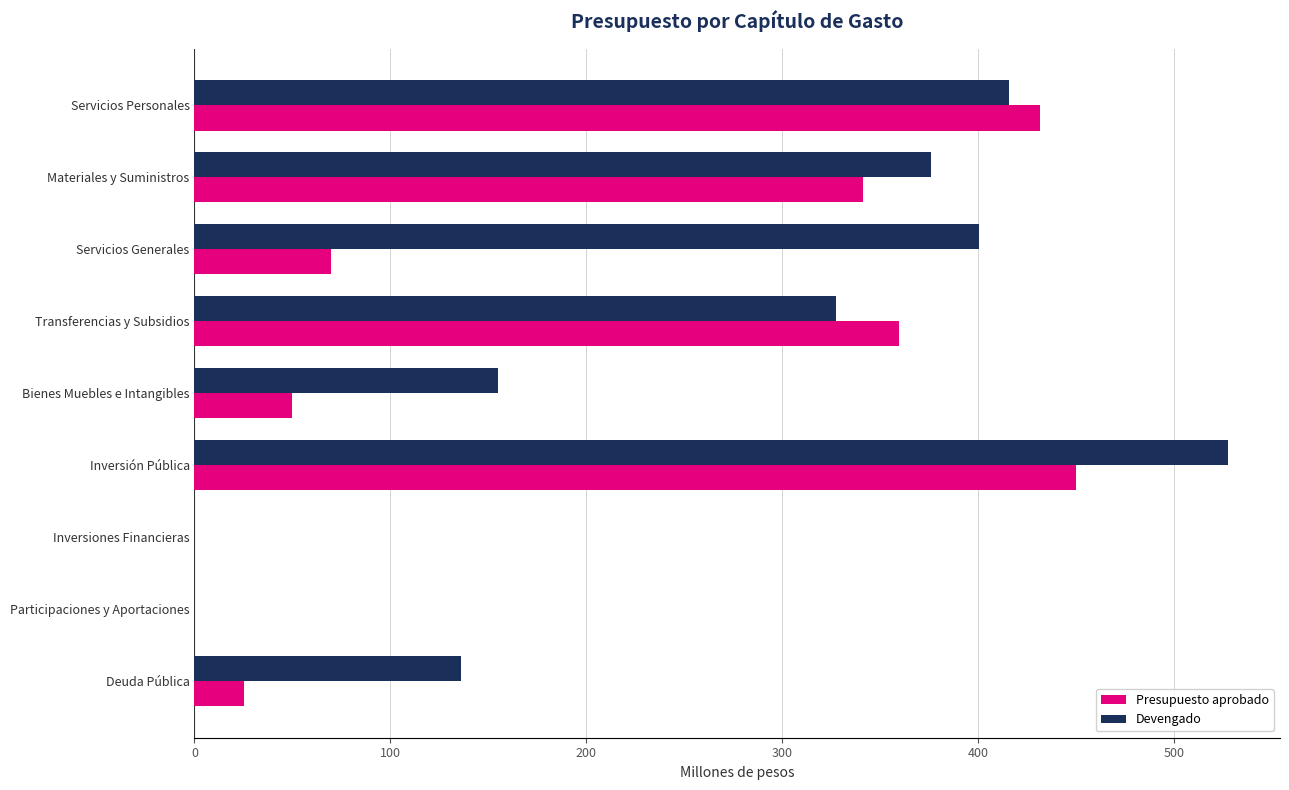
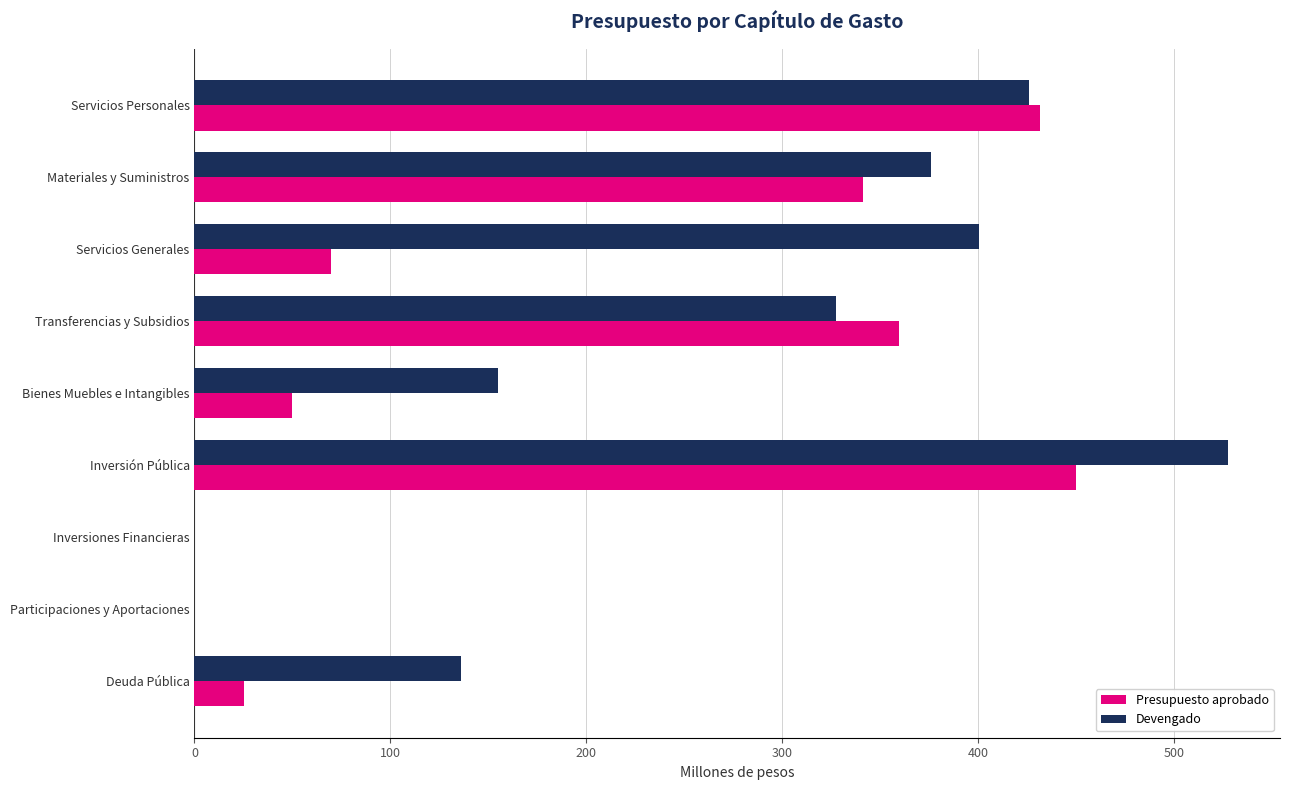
  {
    "Presupuesto aprobado": {
      "Servicios Personales": 432,
      "Materiales y Suministros": 341,
      "Servicios Generales": 70,
      "Transferencias y Subsidios": 360,
      "Bienes Muebles e Intangibles": 50,
      "Inversión Pública": 450,
      "Inversiones Financieras": 0,
      "Participaciones y Aportaciones": 0,
      "Deuda Pública": 25
    },
    "Devengado": {
-     "Servicios Personales": 416,
+     "Servicios Personales": 426,
      "Materiales y Suministros": 376,
      "Servicios Generales": 401,
      "Transferencias y Subsidios": 327,
      "Bienes Muebles e Intangibles": 155,
      "Inversión Pública": 528,
      "Inversiones Financieras": 0,
      "Participaciones y Aportaciones": 0,
      "Deuda Pública": 136
    }
  }
